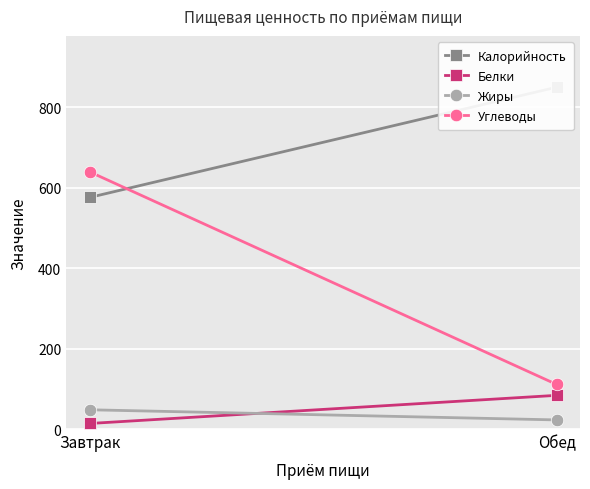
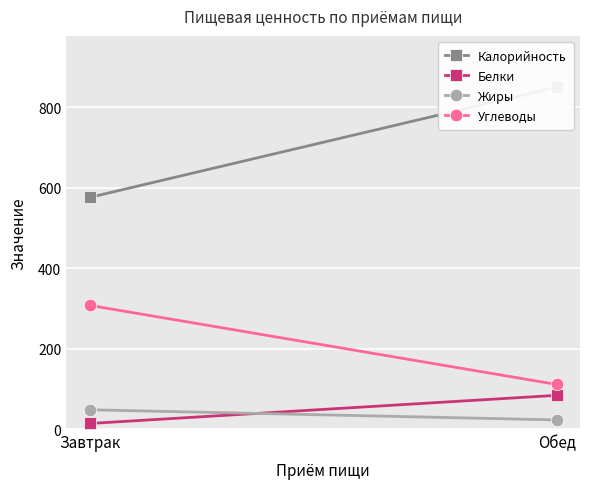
  {
    "Белки": {
      "Завтрак": 10,
      "Обед": 80
    },
    "Углеводы": {
-     "Завтрак": 640,
+     "Завтрак": 310,
      "Обед": 110
    }
  }
